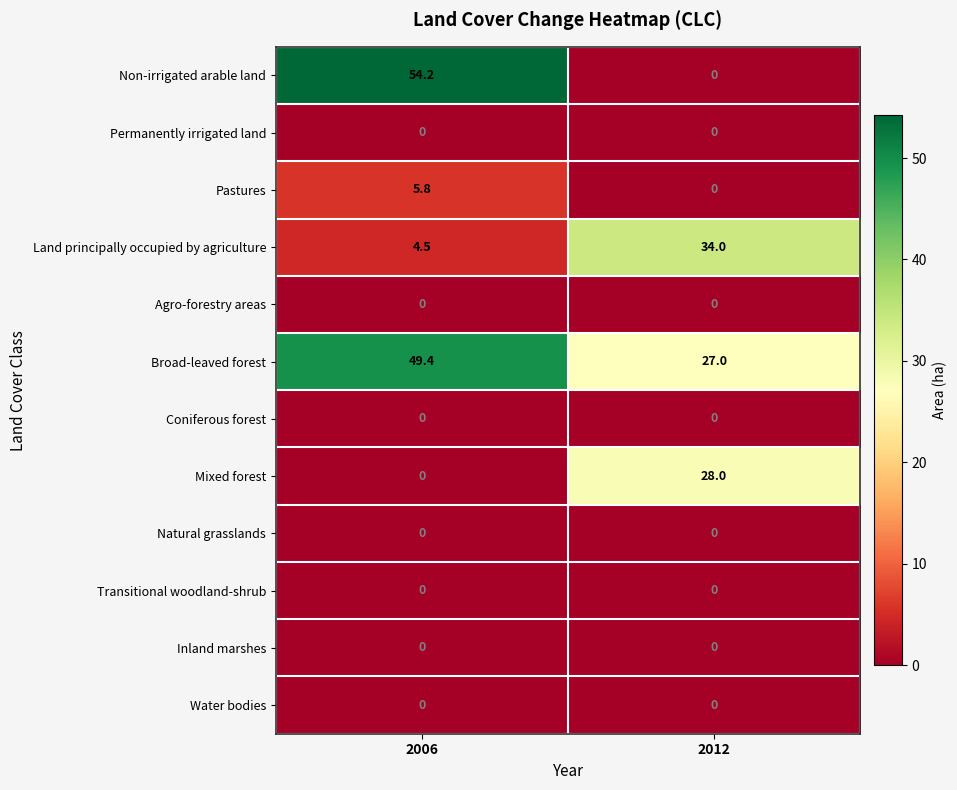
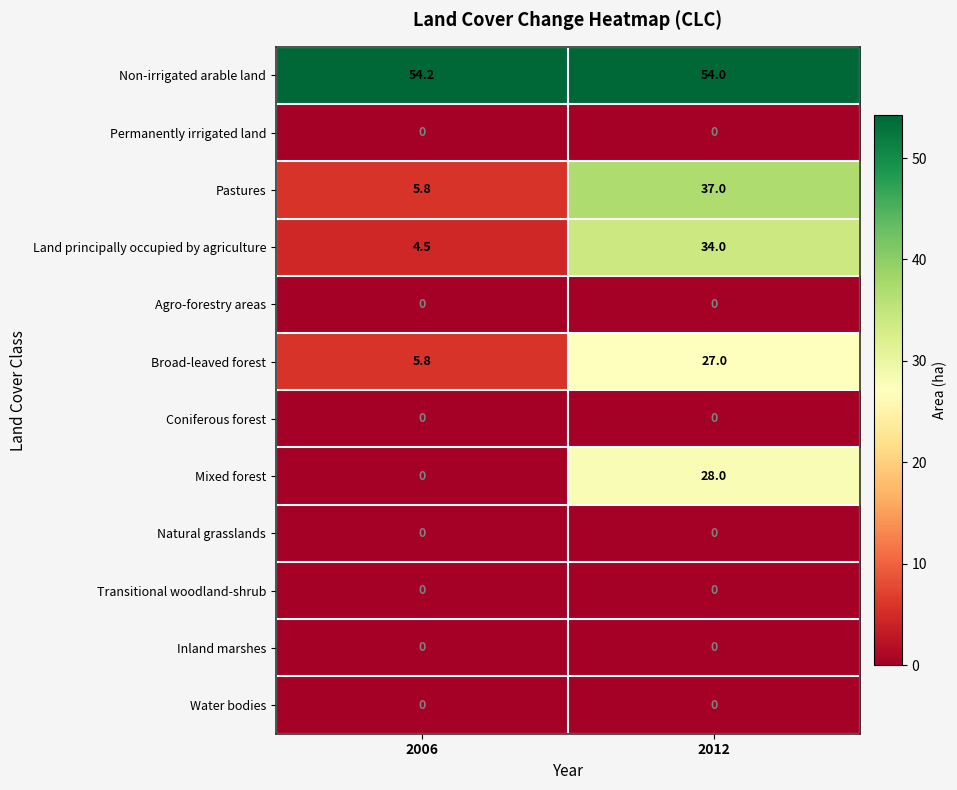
  {
    "Non-irrigated arable land": {
      "2006": 54.2,
-     "2012": 0
+     "2012": 54.0
    },
    "Permanently irrigated land": {
      "2006": 0,
      "2012": 0
    },
    "Pastures": {
      "2006": 5.8,
-     "2012": 0
+     "2012": 37.0
    },
    "Land principally occupied by agriculture": {
      "2006": 4.5,
      "2012": 34.0
    },
    "Agro-forestry areas": {
      "2006": 0,
      "2012": 0
    },
    "Broad-leaved forest": {
-     "2006": 49.4,
+     "2006": 5.8,
      "2012": 27.0
    },
    "Coniferous forest": {
      "2006": 0,
      "2012": 0
    },
    "Mixed forest": {
      "2006": 0,
      "2012": 28.0
    },
    "Natural grasslands": {
      "2006": 0,
      "2012": 0
    },
    "Transitional woodland-shrub": {
      "2006": 0,
      "2012": 0
    },
    "Inland marshes": {
      "2006": 0,
      "2012": 0
    },
    "Water bodies": {
      "2006": 0,
      "2012": 0
    }
  }
